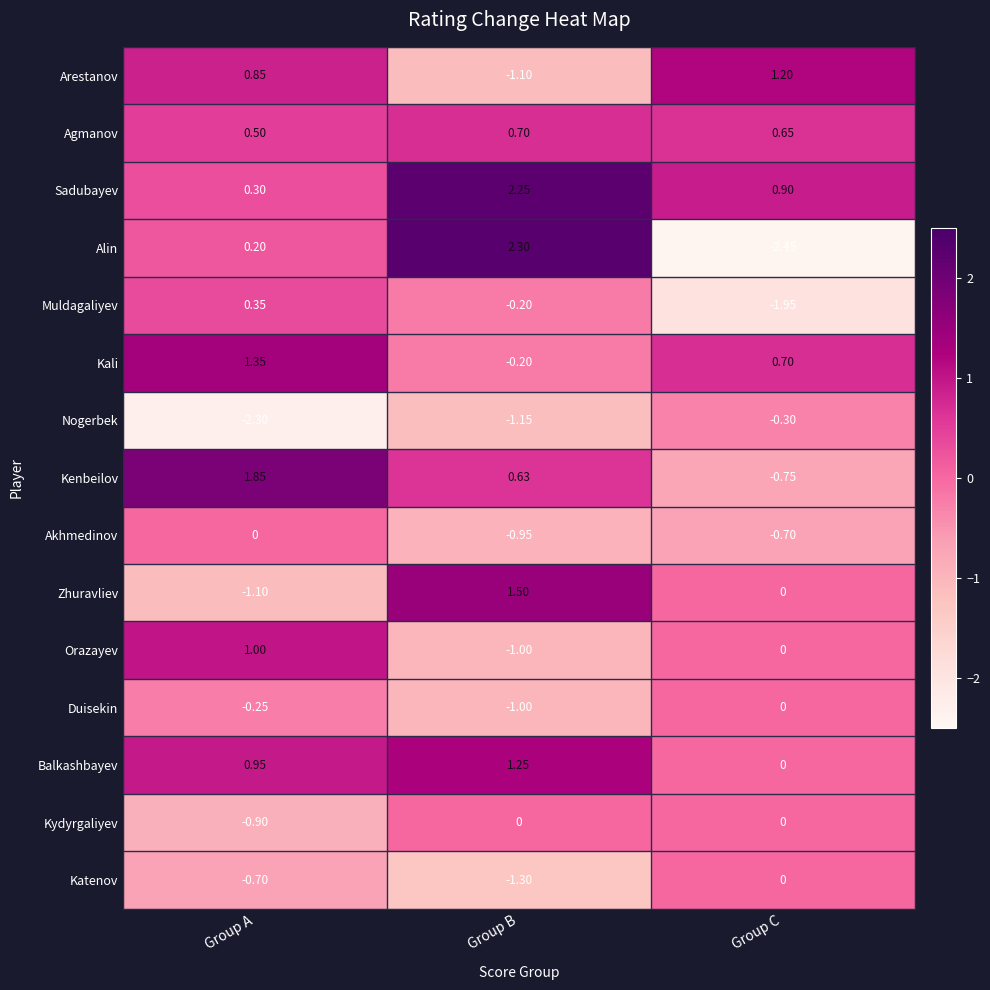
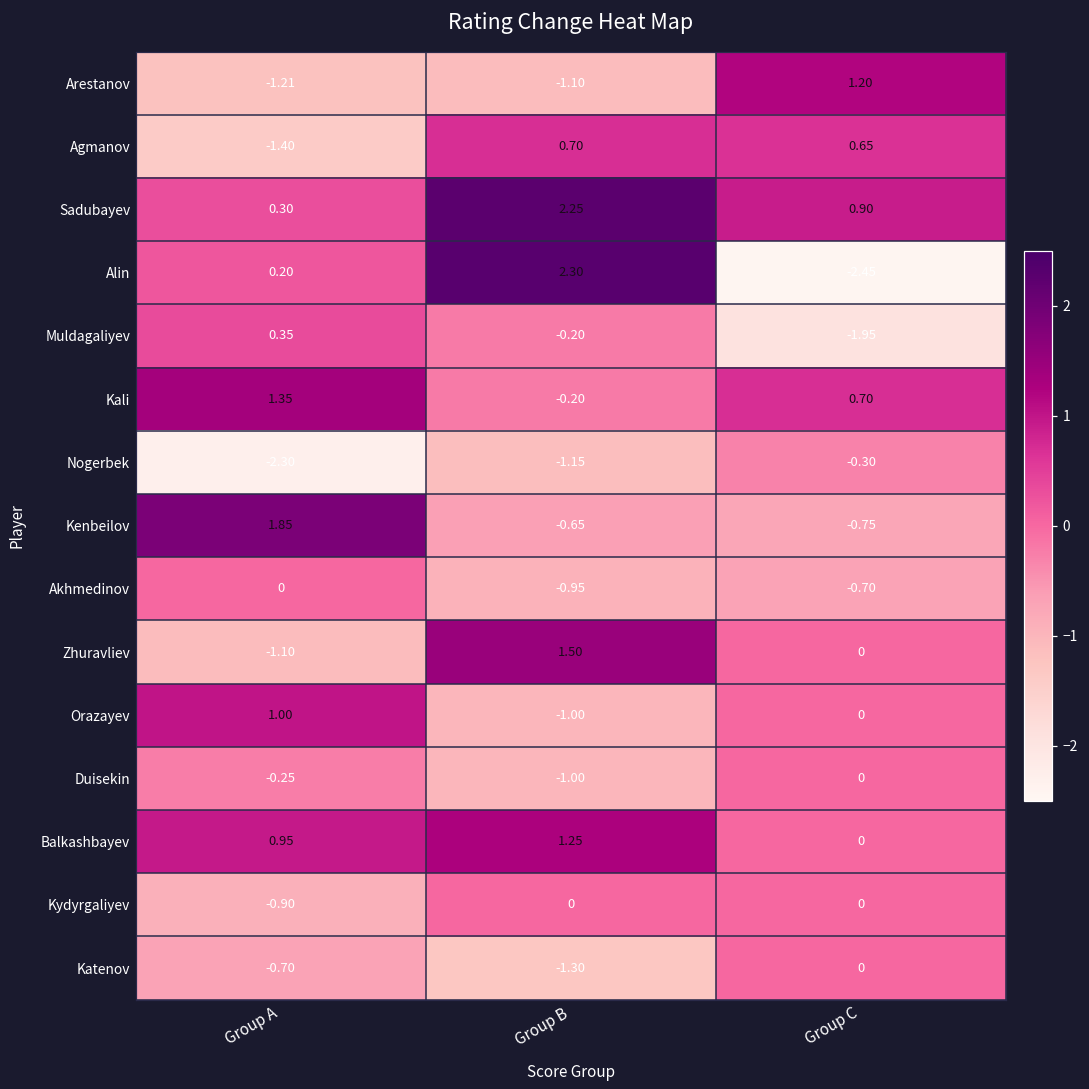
  {
    "Arestanov": {
-     "Group A": 0.85,
+     "Group A": -1.21,
      "Group B": -1.10,
      "Group C": 1.20
    },
    "Agmanov": {
-     "Group A": 0.50,
+     "Group A": -1.40,
      "Group B": 0.70,
      "Group C": 0.65
    },
    "Sadubayev": {
      "Group A": 0.30,
      "Group B": 2.25,
      "Group C": 0.90
    },
    "Alin": {
      "Group A": 0.20,
      "Group B": 2.30
    },
    "Muldagaliyev": {
      "Group A": 0.35,
      "Group B": -0.20
    },
    "Kali": {
      "Group A": 1.35,
      "Group B": -0.20,
      "Group C": 0.70
    },
    "Nogerbek": {
      "Group B": -1.15,
      "Group C": -0.30
    },
    "Kenbeilov": {
      "Group A": 1.85,
-     "Group B": 0.63,
+     "Group B": -0.65,
      "Group C": -0.75
    },
    "Akhmedinov": {
      "Group A": 0,
      "Group B": -0.95,
      "Group C": -0.70
    },
    "Zhuravliev": {
      "Group A": -1.10,
      "Group B": 1.50,
      "Group C": 0
    },
    "Orazayev": {
      "Group A": 1.00,
      "Group B": -1.00,
      "Group C": 0
    },
    "Duisekin": {
      "Group A": -0.25,
      "Group B": -1.00,
      "Group C": 0
    },
    "Balkashbayev": {
      "Group A": 0.95,
      "Group B": 1.25,
      "Group C": 0
    },
    "Kydyrgaliyev": {
      "Group A": -0.90,
      "Group B": 0,
      "Group C": 0
    },
    "Katenov": {
      "Group A": -0.70,
      "Group B": -1.30,
      "Group C": 0
    }
  }
